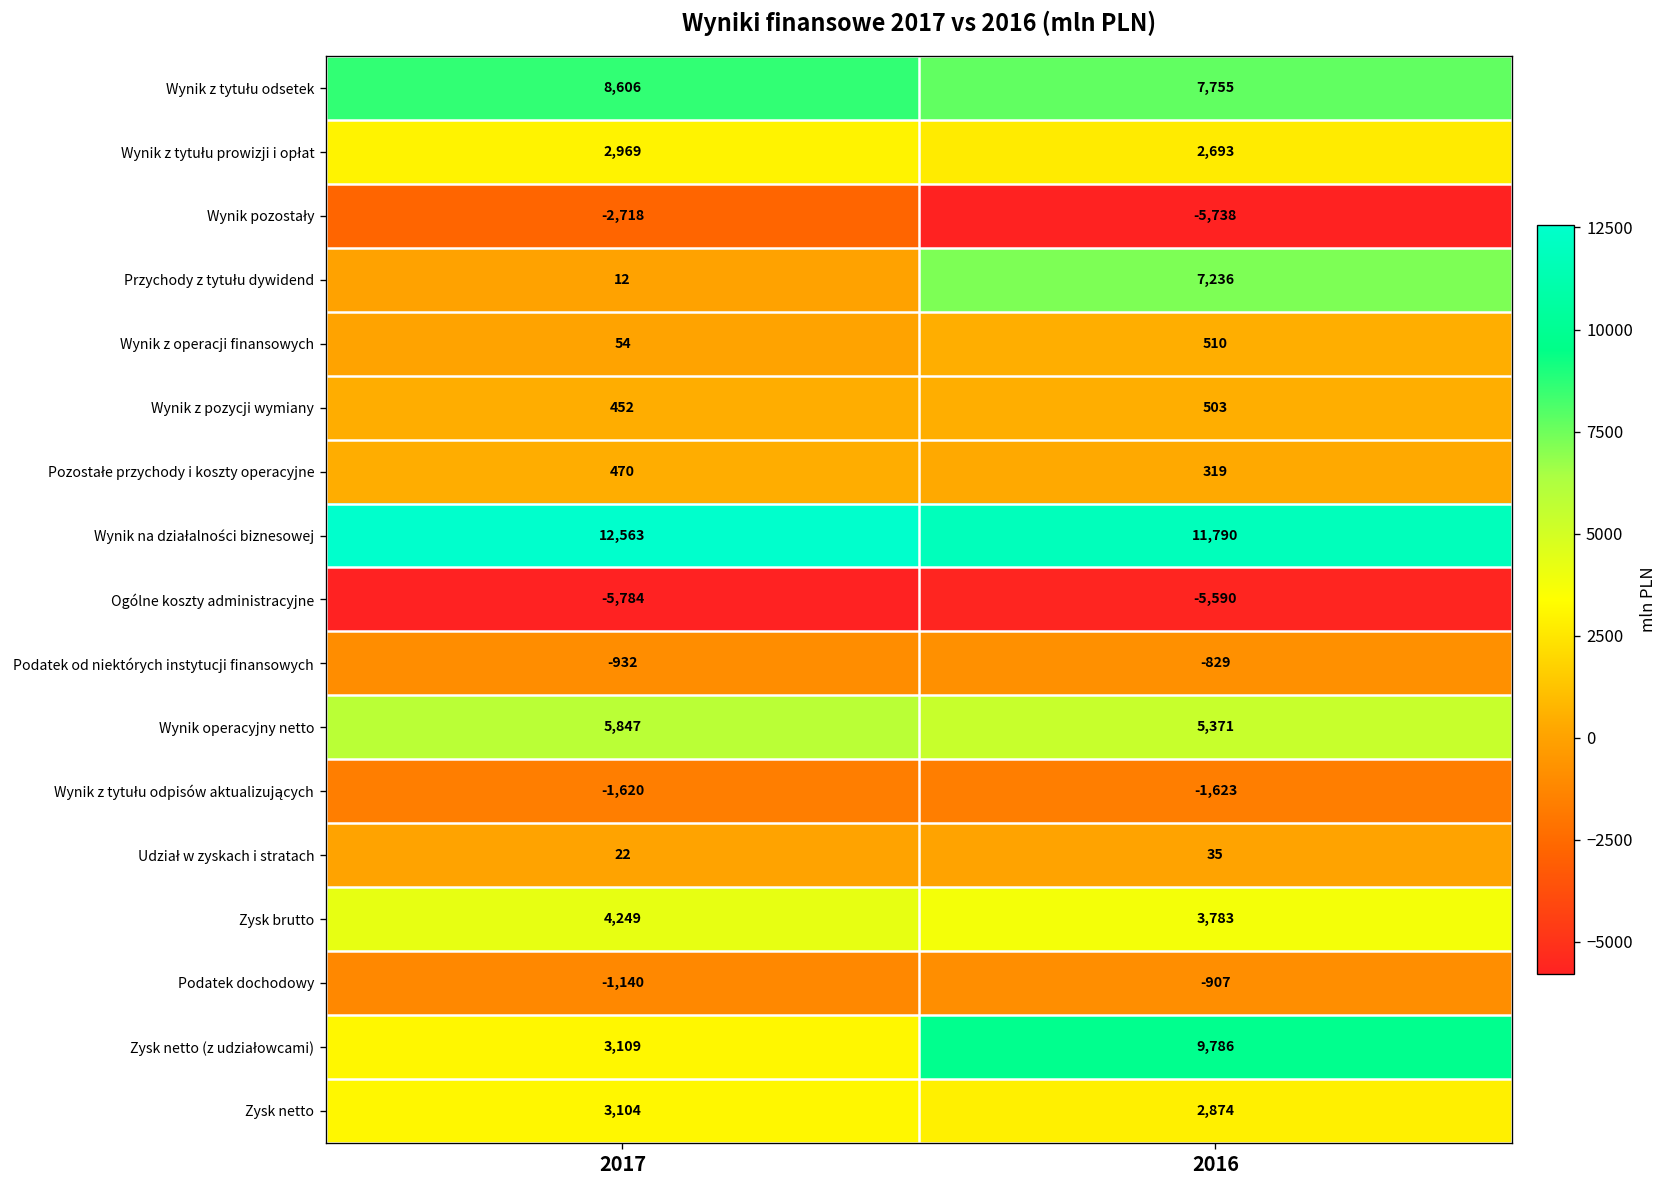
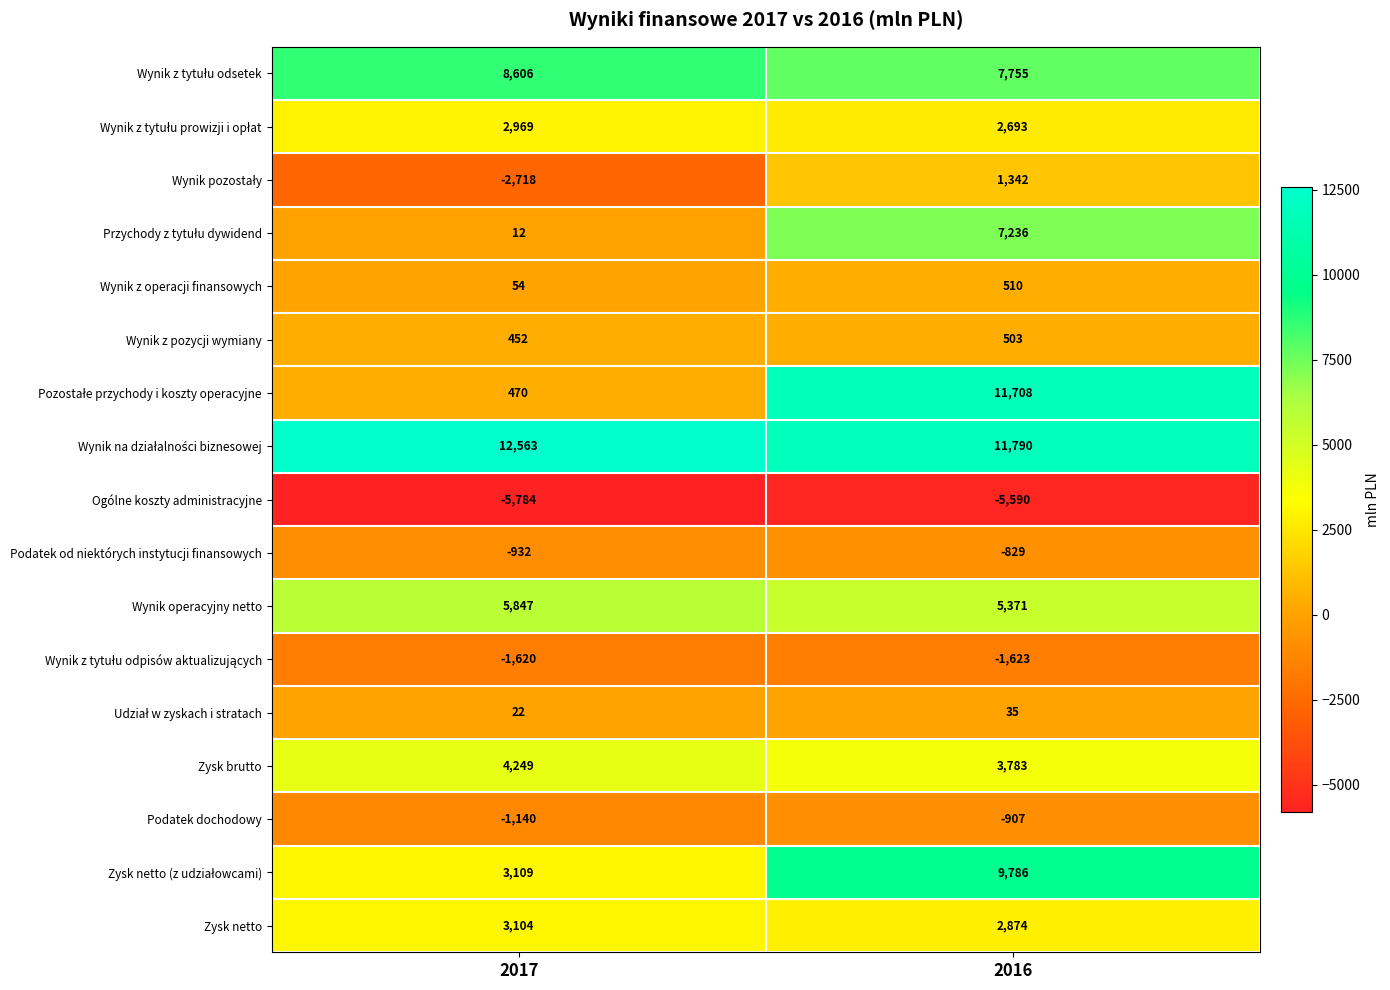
  {
    "Wynik z tytułu odsetek": {
      "2017": "8,606",
      "2016": "7,755"
    },
    "Wynik z tytułu prowizji i opłat": {
      "2017": "2,969",
      "2016": "2,693"
    },
    "Wynik pozostały": {
      "2017": "-2,718",
-     "2016": "-5,738"
+     "2016": "1,342"
    },
    "Przychody z tytułu dywidend": {
      "2017": "12",
      "2016": "7,236"
    },
    "Wynik z operacji finansowych": {
      "2017": "54",
      "2016": "510"
    },
    "Wynik z pozycji wymiany": {
      "2017": "452",
      "2016": "503"
    },
    "Pozostałe przychody i koszty operacyjne": {
      "2017": "470",
-     "2016": "319"
+     "2016": "11,708"
    },
    "Wynik na działalności biznesowej": {
      "2017": "12,563",
      "2016": "11,790"
    },
    "Ogólne koszty administracyjne": {
      "2017": "-5,784",
      "2016": "-5,590"
    },
    "Podatek od niektórych instytucji finansowych": {
      "2017": "-932",
      "2016": "-829"
    },
    "Wynik operacyjny netto": {
      "2017": "5,847",
      "2016": "5,371"
    },
    "Wynik z tytułu odpisów aktualizujących": {
      "2017": "-1,620",
      "2016": "-1,623"
    },
    "Udział w zyskach i stratach": {
      "2017": "22",
      "2016": "35"
    },
    "Zysk brutto": {
      "2017": "4,249",
      "2016": "3,783"
    },
    "Podatek dochodowy": {
      "2017": "-1,140",
      "2016": "-907"
    },
    "Zysk netto (z udziałowcami)": {
      "2017": "3,109",
      "2016": "9,786"
    },
    "Zysk netto": {
      "2017": "3,104",
      "2016": "2,874"
    }
  }
